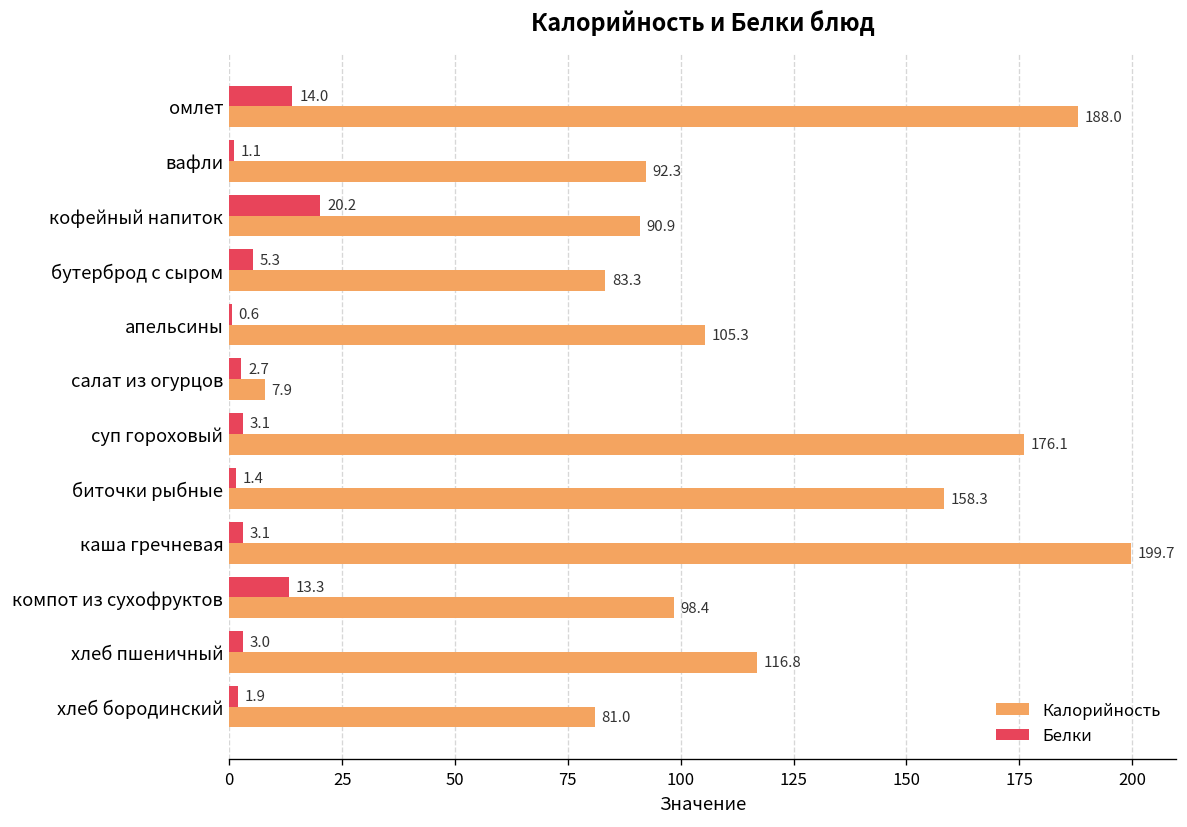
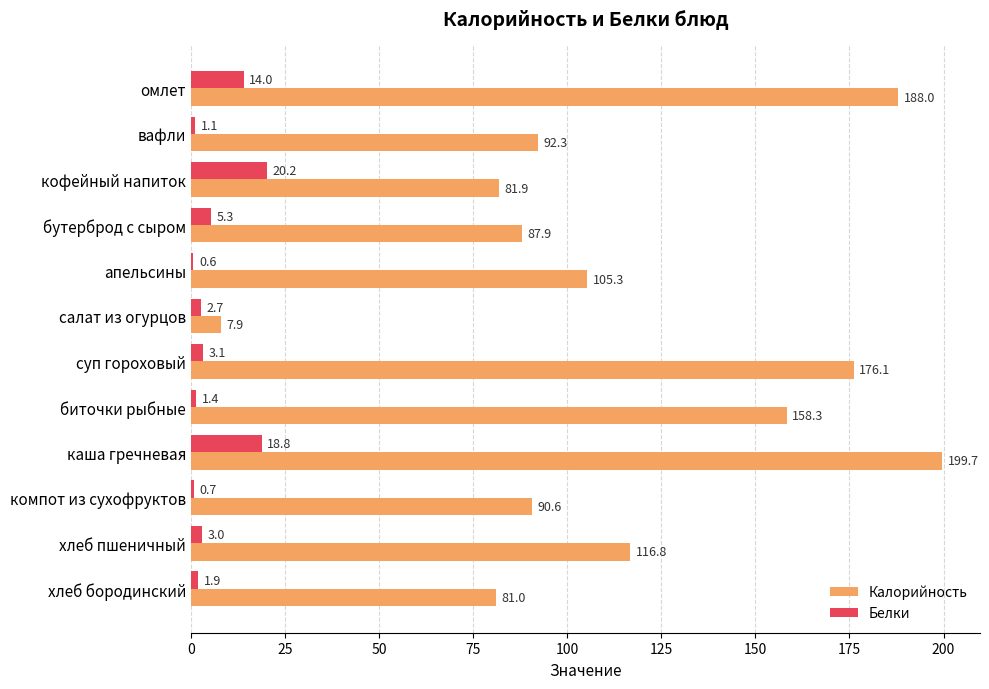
  {
    "Калорийность": {
      "омлет": 188.0,
      "вафли": 92.3,
-     "кофейный напиток": 90.9,
-     "бутерброд с сыром": 83.3,
+     "кофейный напиток": 81.9,
+     "бутерброд с сыром": 87.9,
      "апельсины": 105.3,
      "салат из огурцов": 7.9,
      "суп гороховый": 176.1,
      "биточки рыбные": 158.3,
      "каша гречневая": 199.7,
-     "компот из сухофруктов": 98.4,
+     "компот из сухофруктов": 90.6,
      "хлеб пшеничный": 116.8,
      "хлеб бородинский": 81.0
    },
    "Белки": {
      "омлет": 14.0,
      "вафли": 1.1,
      "кофейный напиток": 20.2,
      "бутерброд с сыром": 5.3,
      "апельсины": 0.6,
      "салат из огурцов": 2.7,
      "суп гороховый": 3.1,
      "биточки рыбные": 1.4,
-     "каша гречневая": 3.1,
-     "компот из сухофруктов": 13.3,
+     "каша гречневая": 18.8,
+     "компот из сухофруктов": 0.7,
      "хлеб пшеничный": 3.0,
      "хлеб бородинский": 1.9
    }
  }
